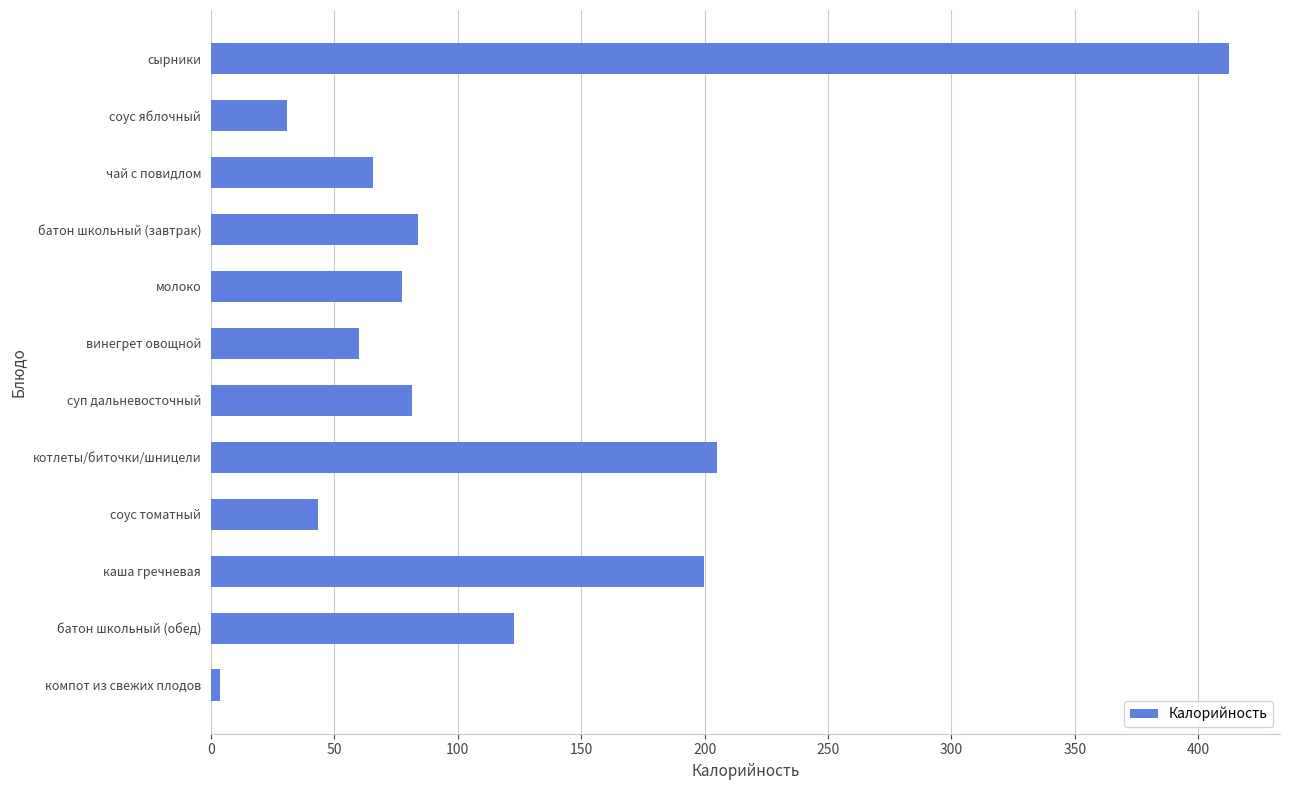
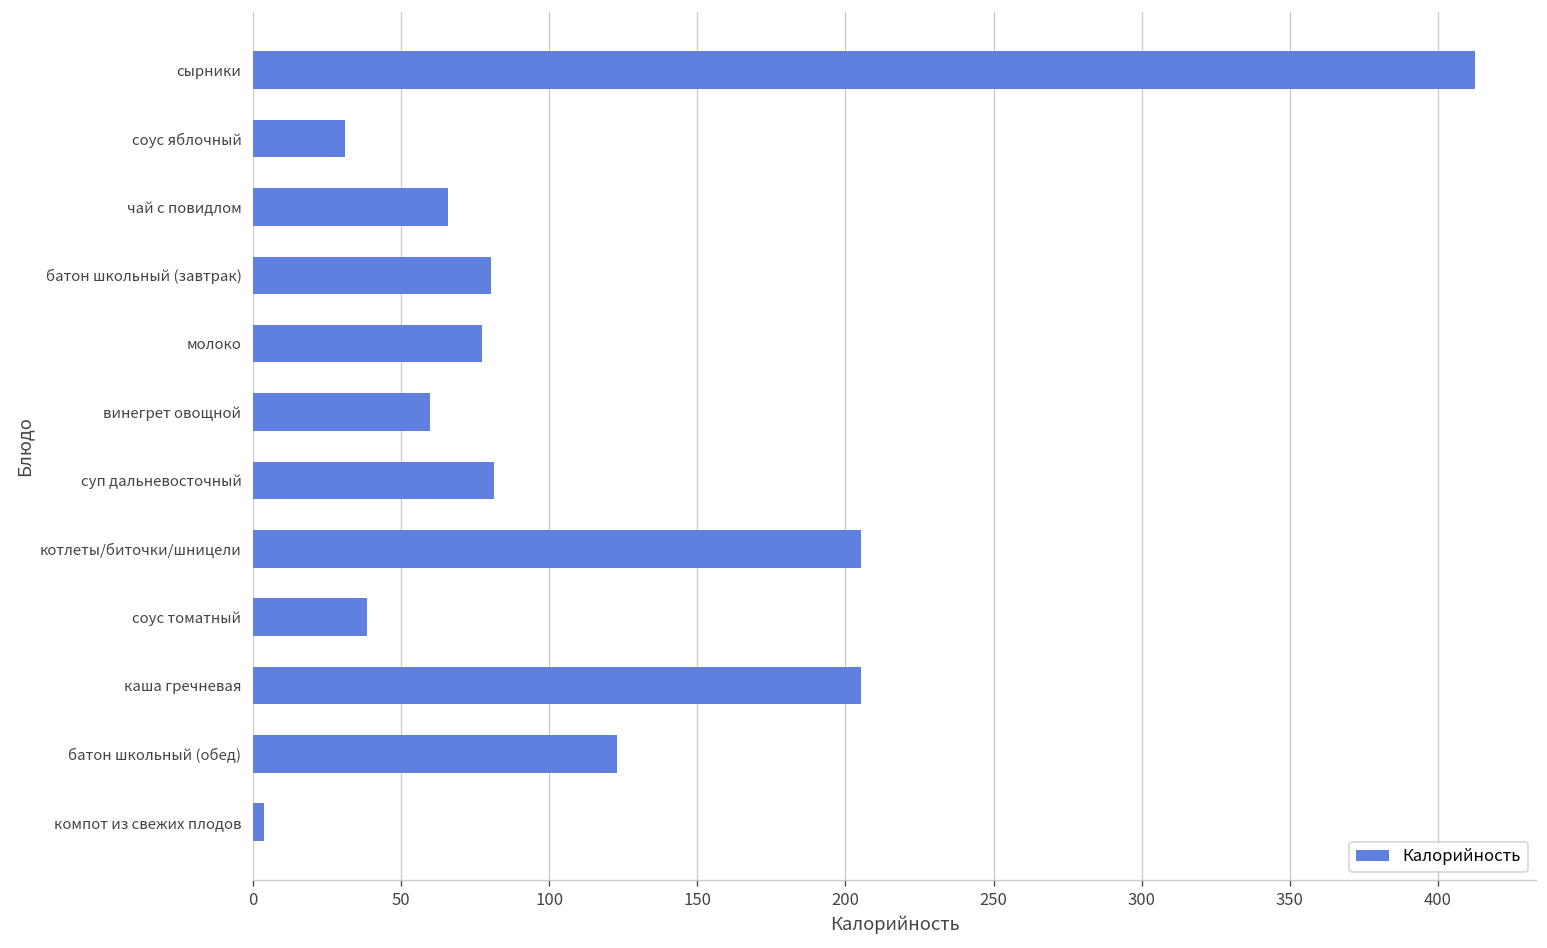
  {
    "сырники": 413,
    "соус яблочный": 31,
    "чай с повидлом": 66,
-   "батон школьный (завтрак)": 84,
+   "батон школьный (завтрак)": 80,
    "молоко": 77,
    "винегрет овощной": 60,
    "суп дальневосточный": 81,
    "котлеты/биточки/шницели": 205,
-   "соус томатный": 43,
-   "каша гречневая": 200,
+   "соус томатный": 38,
+   "каша гречневая": 205,
    "батон школьный (обед)": 123,
    "компот из свежих плодов": 4
  }
